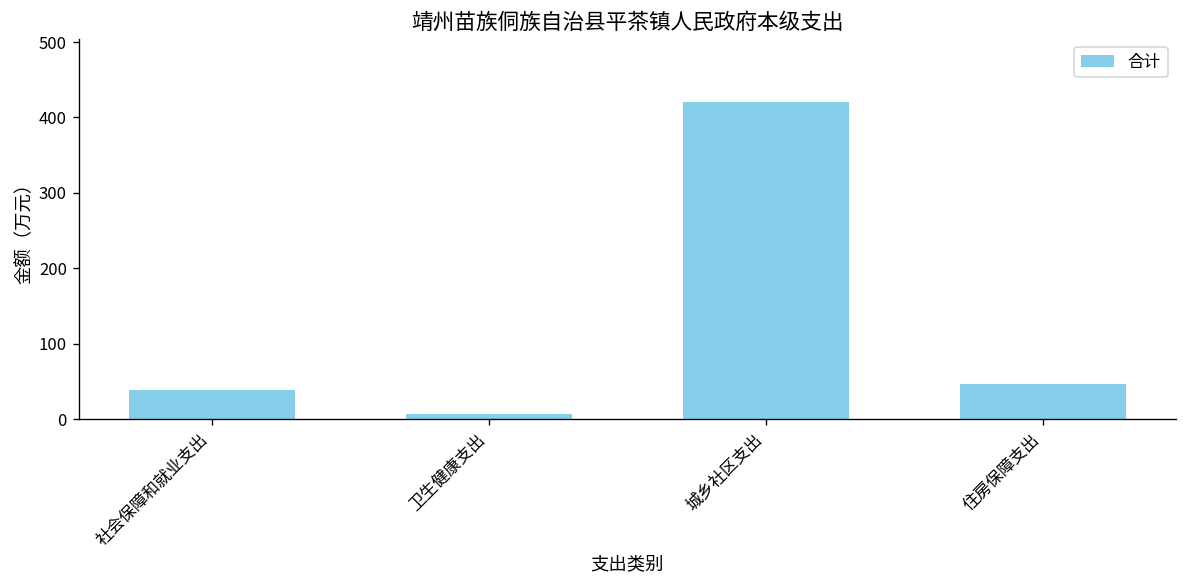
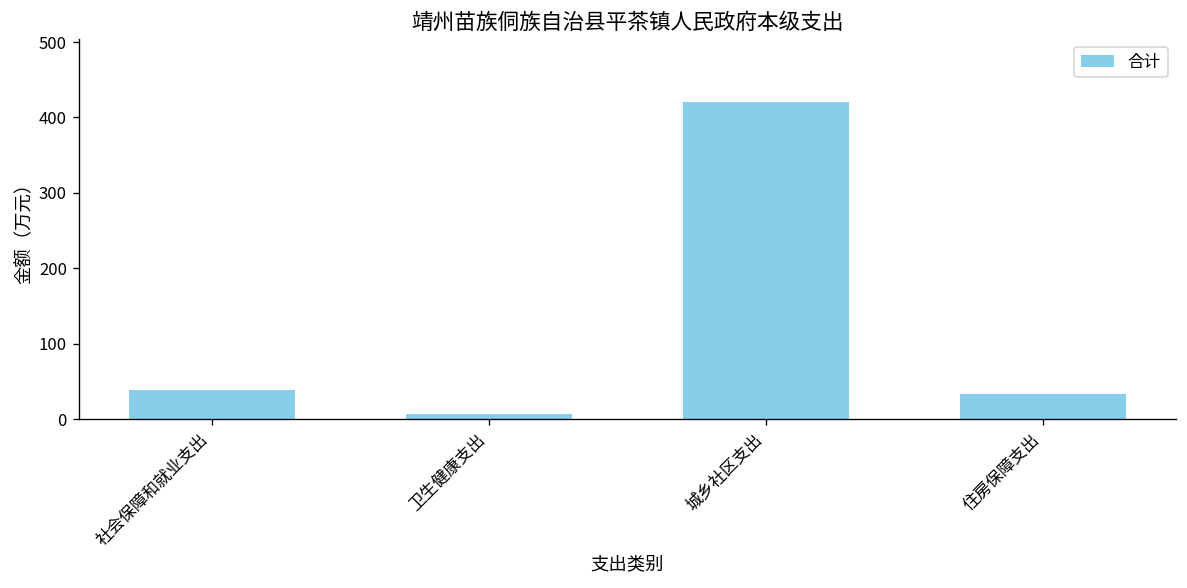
  {
    "社会保障和就业支出": 40,
    "卫生健康支出": 10,
    "城乡社区支出": 420,
-   "住房保障支出": 50
+   "住房保障支出": 30
  }
